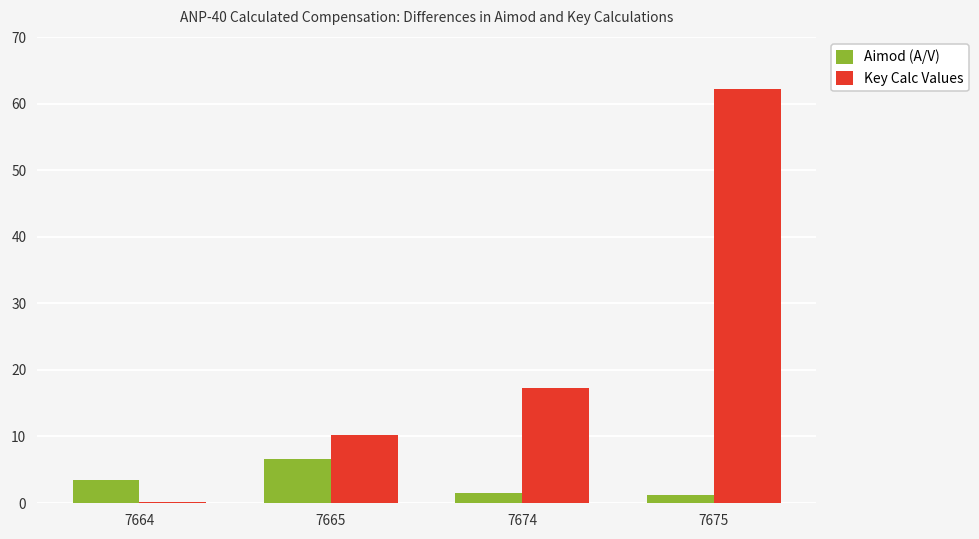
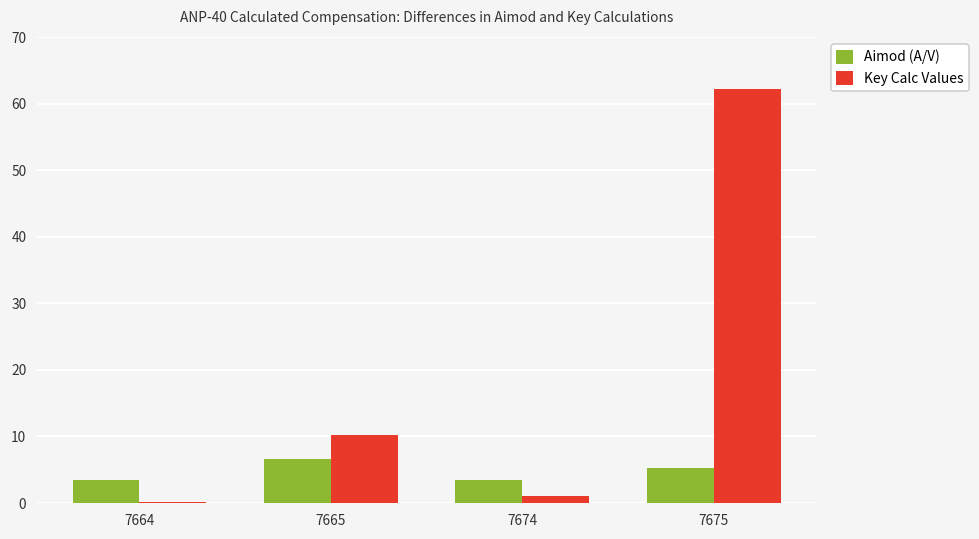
  {
    "Aimod (A/V)": {
      "7664": 4,
      "7665": 7,
-     "7674": 2,
-     "7675": 1
+     "7674": 4,
+     "7675": 5
    },
    "Key Calc Values": {
      "7665": 10,
-     "7674": 17,
+     "7674": 1,
      "7675": 62
    }
  }
